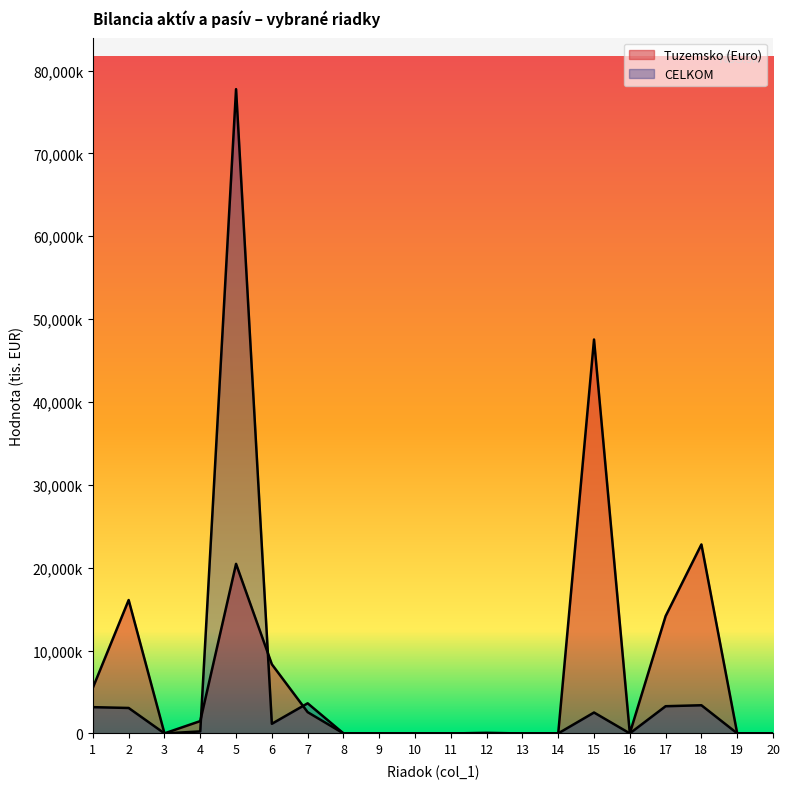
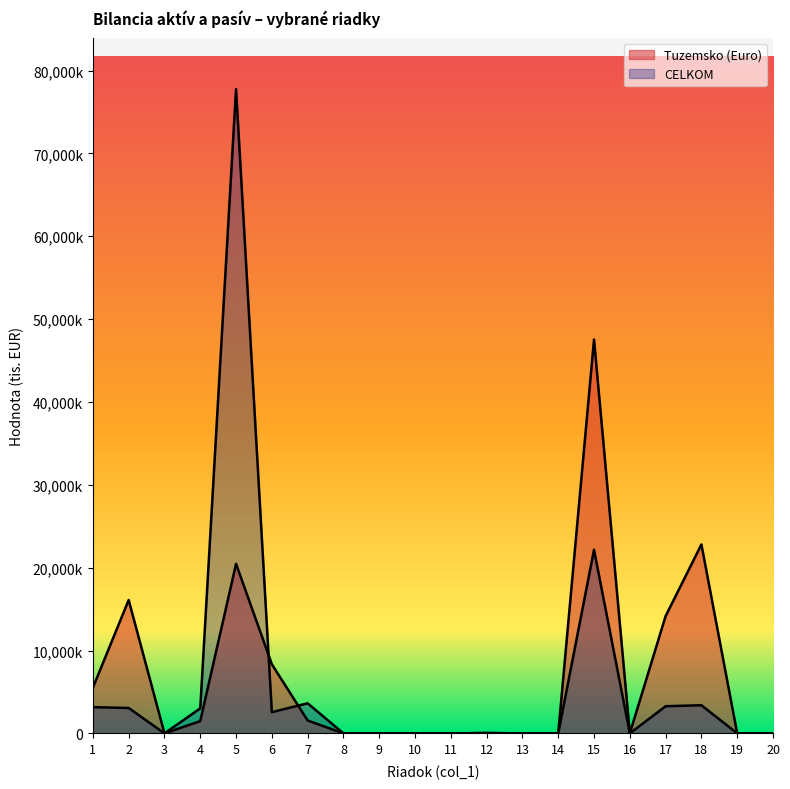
  {
    "Tuzemsko (Euro)": {
      "1": "6,000,000",
      "2": "16,000,000",
      "4": "1,000,000",
      "5": "20,000,000",
      "6": "8,000,000",
-     "7": "3,000,000",
+     "7": "2,000,000",
      "15": "48,000,000",
      "17": "14,000,000",
      "18": "23,000,000"
    },
    "CELKOM": {
      "1": "3,000,000",
      "2": "3,000,000",
-     "4": "0",
+     "4": "3,000,000",
      "5": "78,000,000",
-     "6": "1,000,000",
+     "6": "3,000,000",
      "7": "4,000,000",
-     "15": "3,000,000",
+     "15": "22,000,000",
      "17": "3,000,000",
      "18": "3,000,000"
    }
  }
